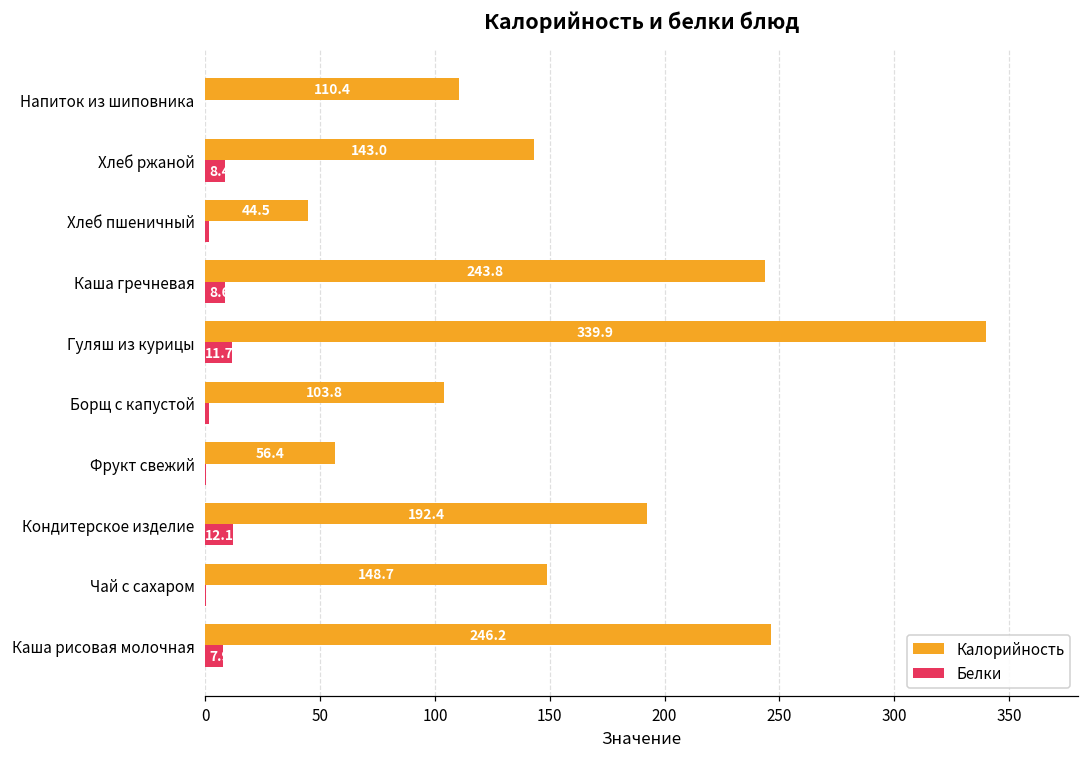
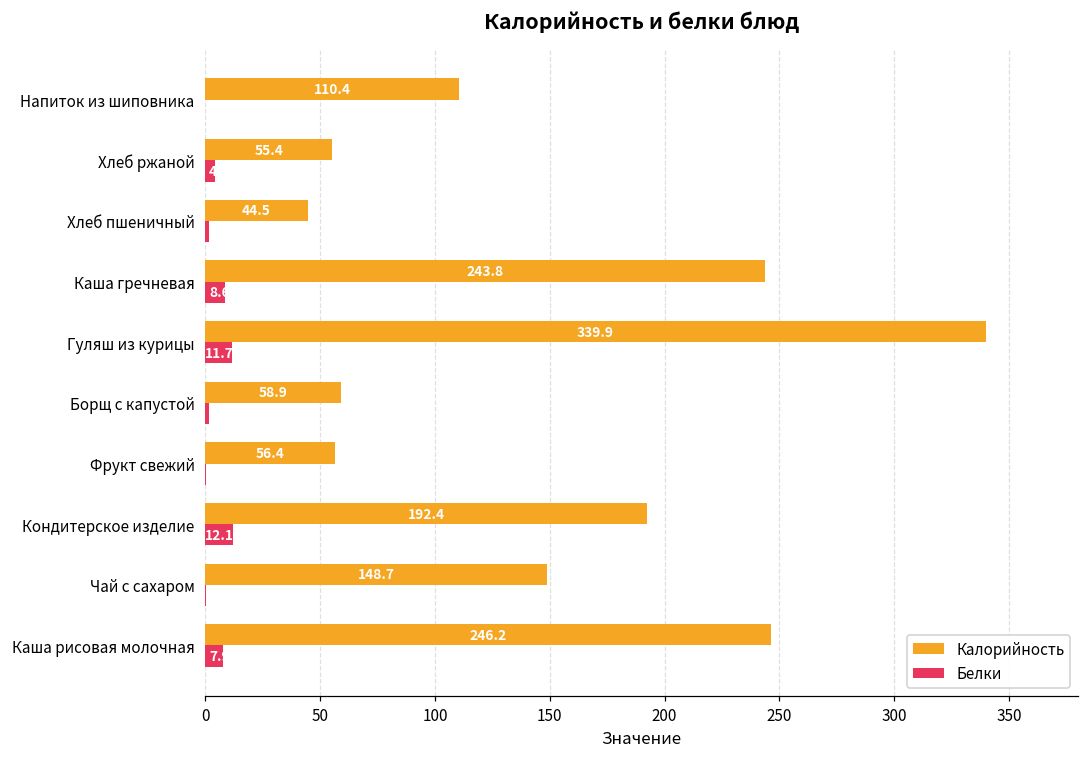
  {
    "Калорийность": {
      "Напиток из шиповника": 110.4,
-     "Хлеб ржаной": 143.0,
+     "Хлеб ржаной": 55.4,
      "Хлеб пшеничный": 44.5,
      "Каша гречневая": 243.8,
      "Гуляш из курицы": 339.9,
-     "Борщ с капустой": 103.8,
+     "Борщ с капустой": 58.9,
      "Фрукт свежий": 56.4,
      "Кондитерское изделие": 192.4,
      "Чай с сахаром": 148.7,
      "Каша рисовая молочная": 246.2
    },
    "Белки": {
-     "Хлеб ржаной": 8,
+     "Хлеб ржаной": 4,
      "Хлеб пшеничный": 2,
      "Борщ с капустой": 2,
      "Каша рисовая молочная": 8
    }
  }
